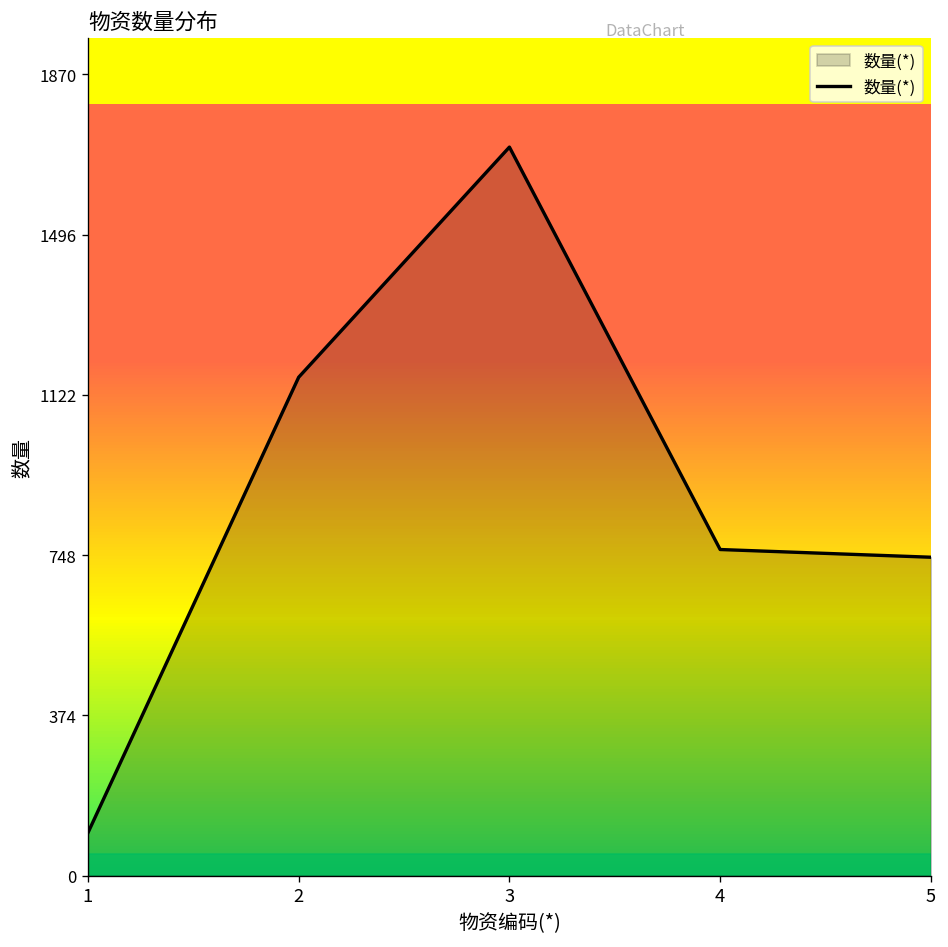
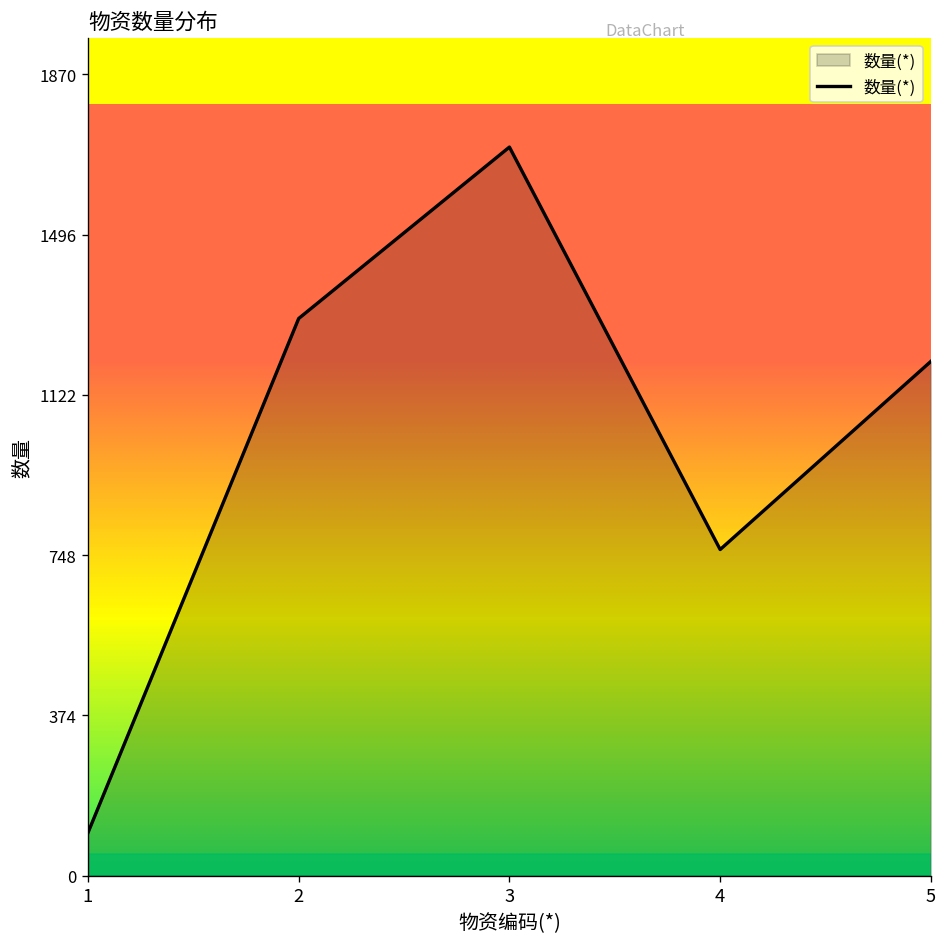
  {
    "1": 100,
-   "2": 1160,
+   "2": 1300,
    "3": 1700,
    "4": 760,
-   "5": 740
+   "5": 1200
  }
